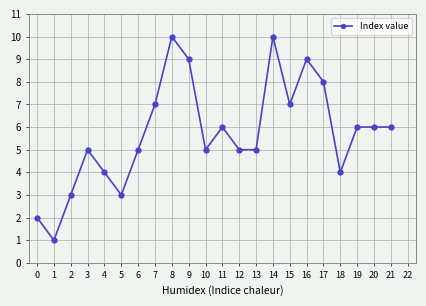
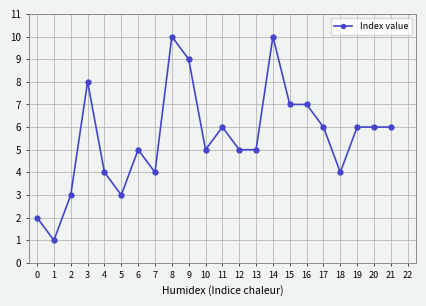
  {
    "0": 2,
    "1": 1,
    "2": 3,
-   "3": 5,
+   "3": 8,
    "4": 4,
    "5": 3,
    "6": 5,
-   "7": 7,
+   "7": 4,
    "8": 10,
    "9": 9,
    "10": 5,
    "11": 6,
    "12": 5,
    "13": 5,
    "14": 10,
    "15": 7,
-   "16": 9,
-   "17": 8,
+   "16": 7,
+   "17": 6,
    "18": 4,
    "19": 6,
    "20": 6,
    "21": 6
  }
